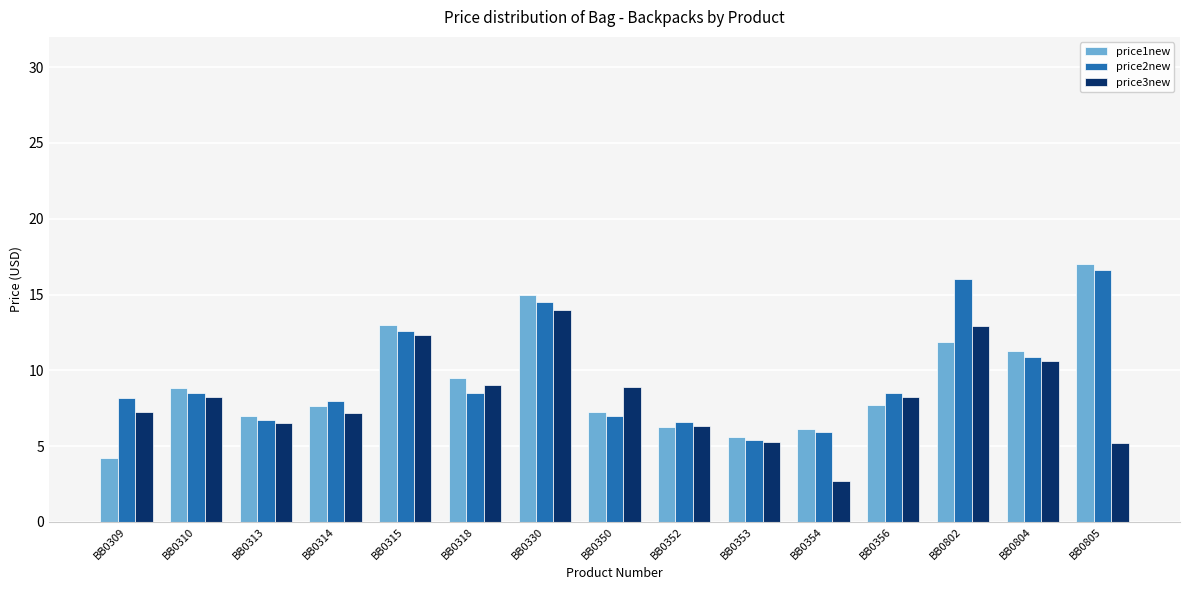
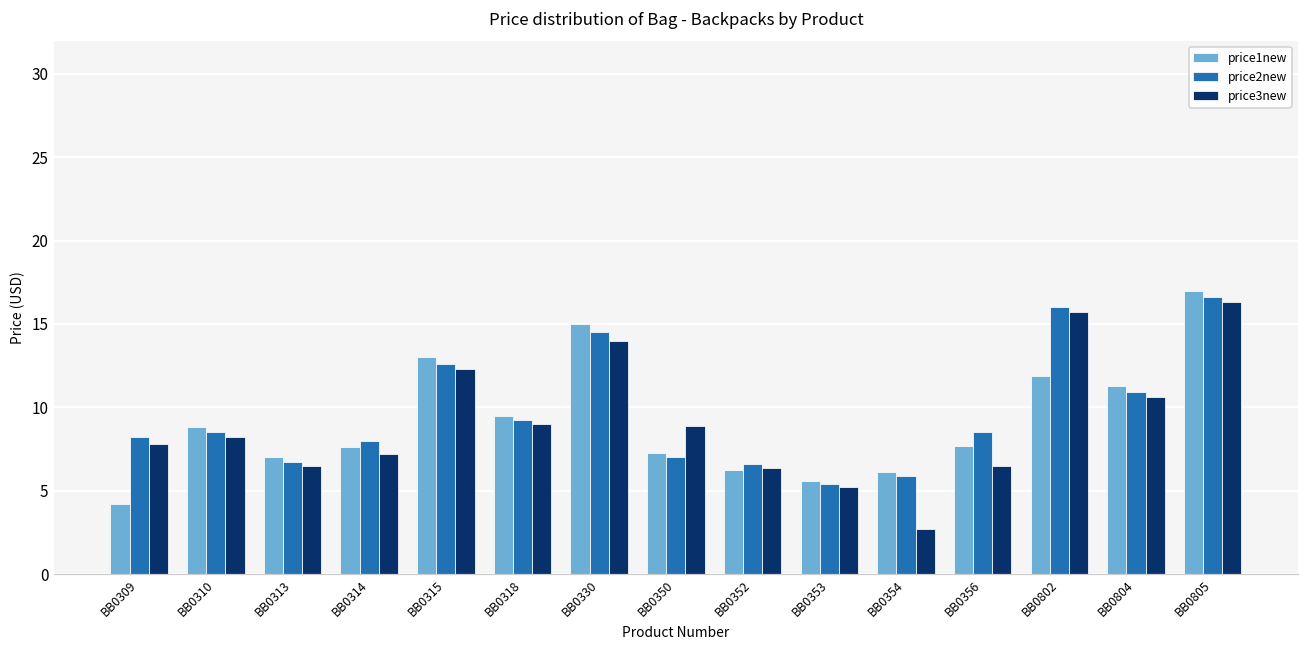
  {
    "price1new": {
      "BB0309": 4.2,
      "BB0310": 8.8,
      "BB0313": 7.0,
      "BB0314": 7.7,
      "BB0315": 13.0,
      "BB0318": 9.5,
      "BB0330": 15.0,
      "BB0350": 7.3,
      "BB0352": 6.3,
      "BB0353": 5.6,
      "BB0354": 6.1,
      "BB0356": 7.7,
      "BB0802": 11.9,
      "BB0804": 11.3,
      "BB0805": 17.0
    },
    "price2new": {
      "BB0309": 8.2,
      "BB0310": 8.5,
      "BB0313": 6.8,
      "BB0314": 8.0,
      "BB0315": 12.6,
-     "BB0318": 8.5,
+     "BB0318": 9.3,
      "BB0330": 14.5,
      "BB0350": 7.0,
      "BB0352": 6.6,
      "BB0353": 5.4,
      "BB0354": 5.9,
      "BB0356": 8.5,
      "BB0802": 16.0,
      "BB0804": 10.9,
      "BB0805": 16.6
    },
    "price3new": {
-     "BB0309": 7.3,
+     "BB0309": 7.8,
      "BB0310": 8.3,
      "BB0313": 6.5,
      "BB0314": 7.2,
      "BB0315": 12.3,
      "BB0318": 9.0,
      "BB0330": 14.0,
      "BB0350": 8.9,
      "BB0352": 6.4,
      "BB0353": 5.3,
      "BB0354": 2.7,
-     "BB0356": 8.3,
-     "BB0802": 12.9,
+     "BB0356": 6.5,
+     "BB0802": 15.7,
      "BB0804": 10.6,
-     "BB0805": 5.2
+     "BB0805": 16.3
    }
  }
